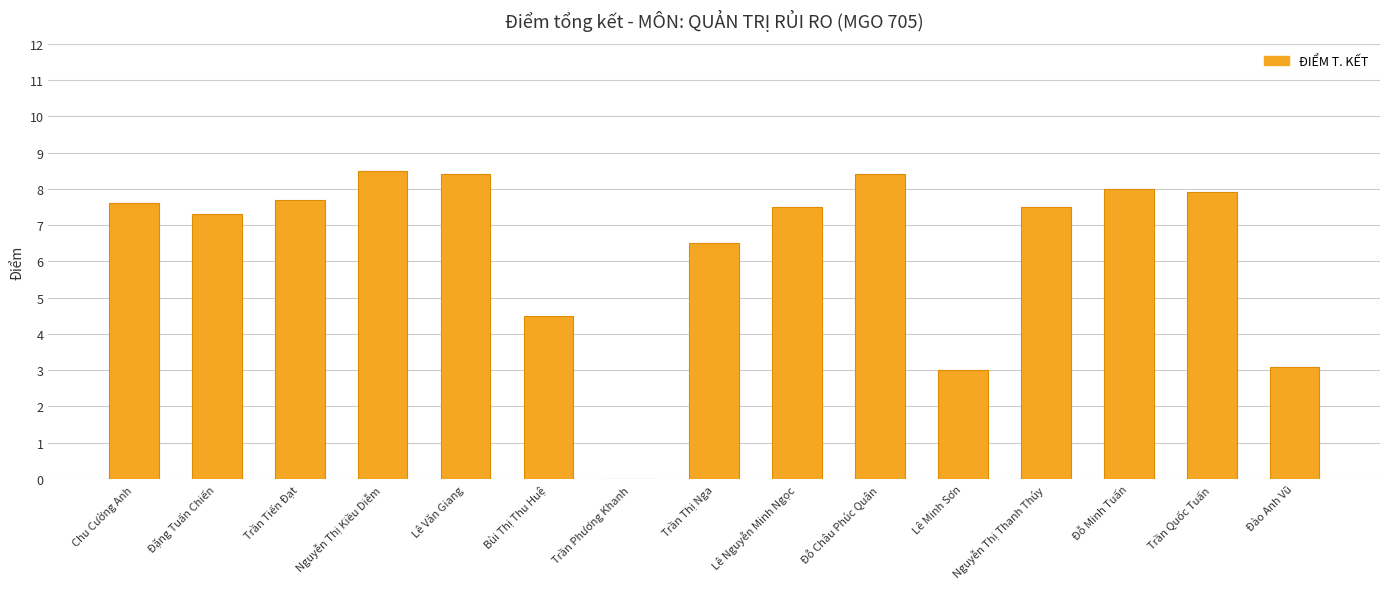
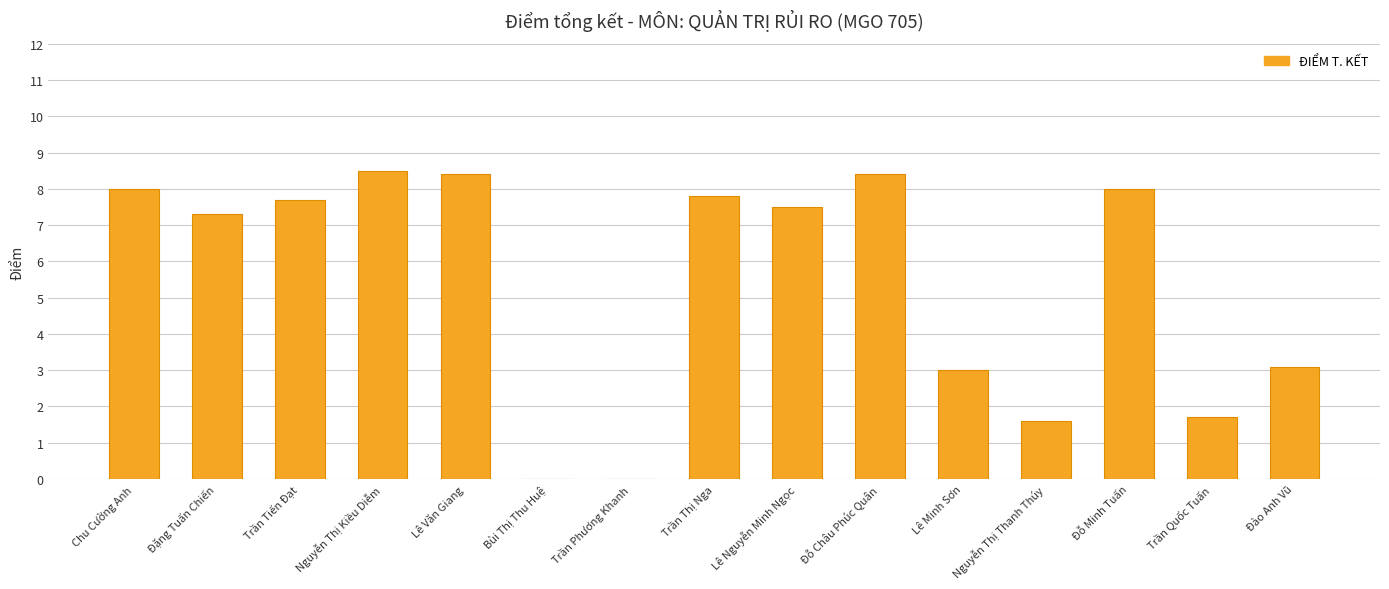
  {
-   "Chu Cường Anh": 7.6,
+   "Chu Cường Anh": 8.0,
    "Đặng Tuấn Chiến": 7.3,
    "Trần Tiến Đạt": 7.7,
    "Nguyễn Thị Kiều Diễm": 8.5,
    "Lê Văn Giang": 8.4,
-   "Bùi Thị Thu Huệ": 4.5,
+   "Bùi Thị Thu Huệ": 0.0,
    "Trần Phương Khanh": 0.0,
-   "Trần Thị Nga": 6.5,
+   "Trần Thị Nga": 7.8,
    "Lê Nguyễn Minh Ngọc": 7.5,
    "Đỗ Châu Phúc Quân": 8.4,
    "Lê Minh Sơn": 3.0,
-   "Nguyễn Thị Thanh Thúy": 7.5,
+   "Nguyễn Thị Thanh Thúy": 1.6,
    "Đỗ Minh Tuấn": 8.0,
-   "Trần Quốc Tuấn": 7.9,
+   "Trần Quốc Tuấn": 1.7,
    "Đào Anh Vũ": 3.1
  }
